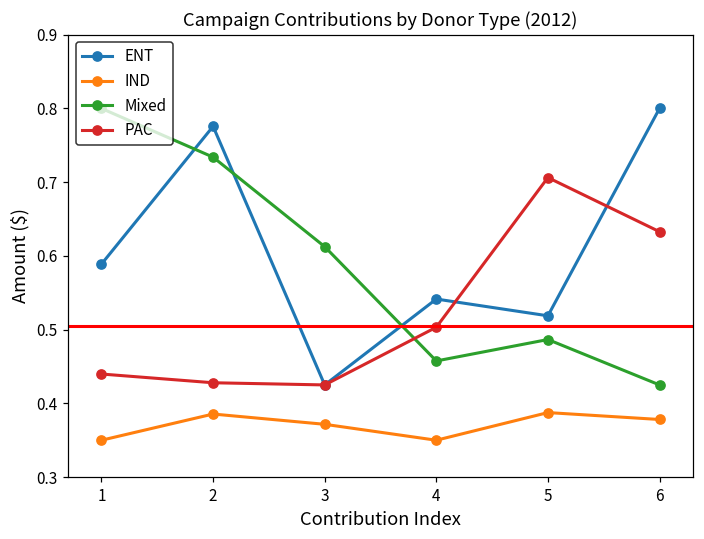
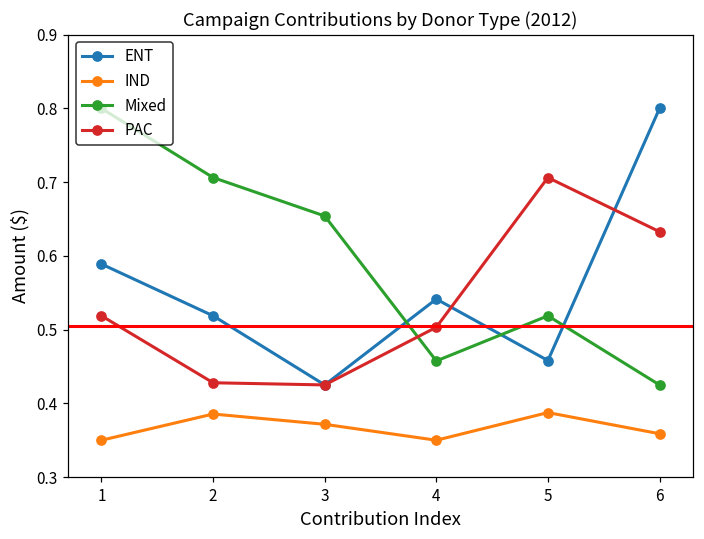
  {
    "ENT": {
      "1": 0.59,
-     "2": 0.78,
+     "2": 0.52,
      "4": 0.54,
-     "5": 0.52,
+     "5": 0.46,
      "6": 0.80
    },
    "IND": {
      "1": 0.35,
      "2": 0.39,
      "3": 0.37,
      "4": 0.35,
      "5": 0.39,
-     "6": 0.38
+     "6": 0.36
    },
    "Mixed": {
-     "2": 0.73,
-     "3": 0.61,
+     "2": 0.71,
+     "3": 0.65,
      "4": 0.46,
-     "5": 0.49,
+     "5": 0.52,
      "6": 0.43
    },
    "PAC": {
-     "1": 0.44,
+     "1": 0.52,
      "2": 0.43,
      "4": 0.50,
      "5": 0.71,
      "6": 0.63
    }
  }
